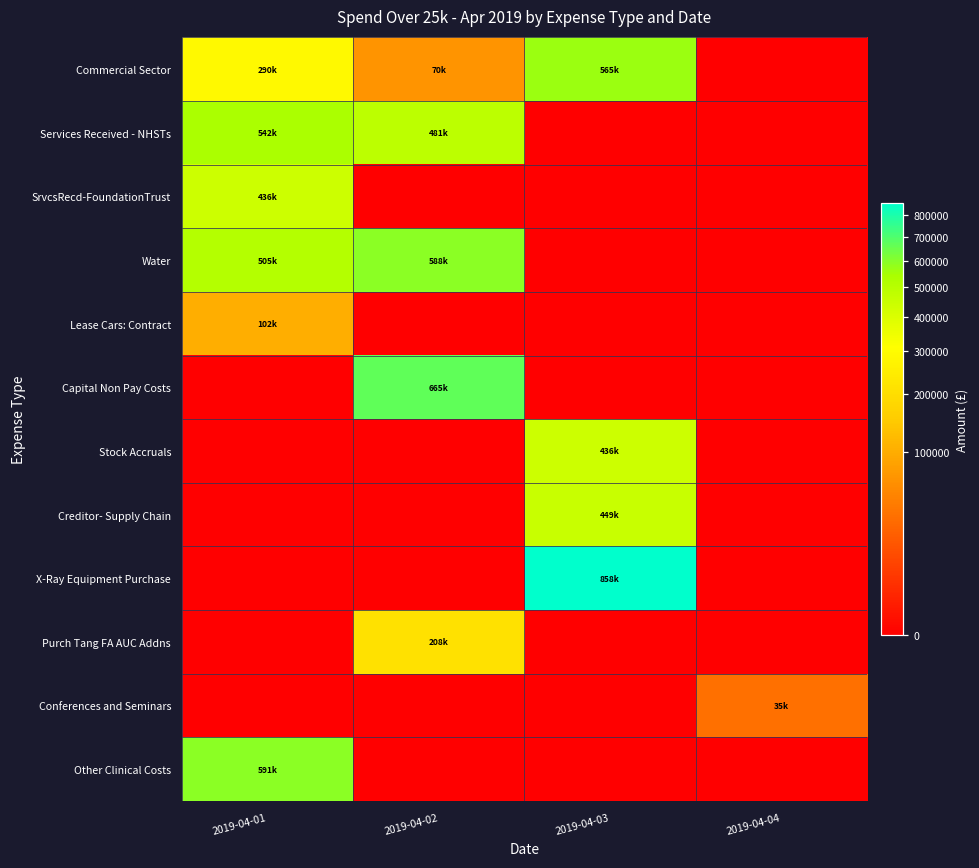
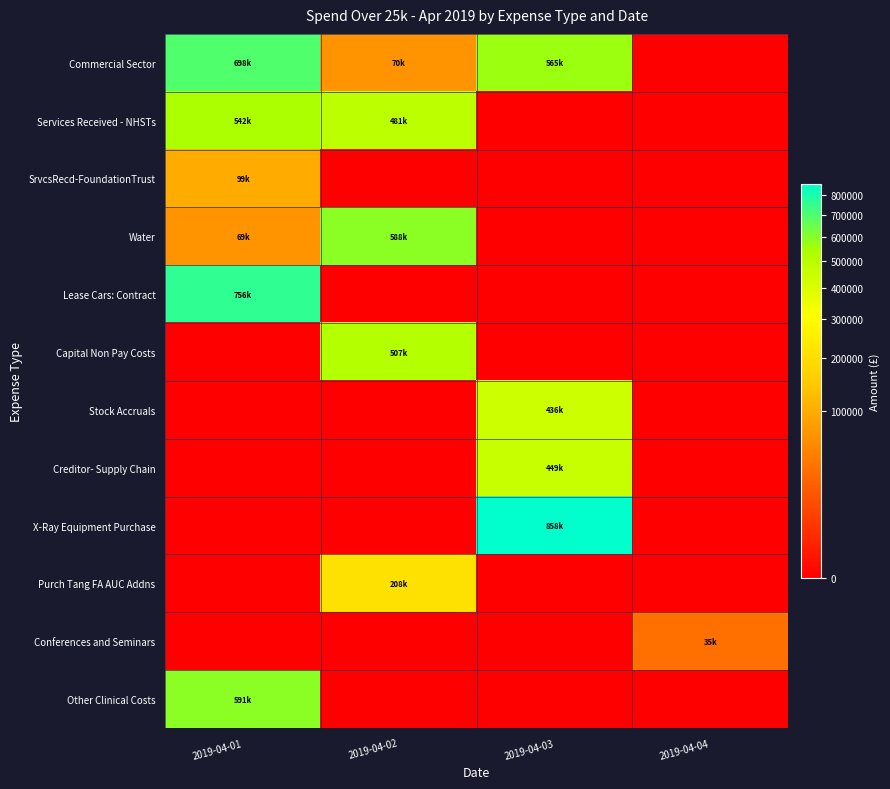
  {
    "Commercial Sector": {
-     "2019-04-01": "290k",
+     "2019-04-01": "698k",
      "2019-04-02": "70k",
      "2019-04-03": "565k"
    },
    "Services Received - NHSTs": {
      "2019-04-01": "542k",
      "2019-04-02": "481k"
    },
    "SrvcsRecd-FoundationTrust": {
-     "2019-04-01": "436k"
+     "2019-04-01": "99k"
    },
    "Water": {
-     "2019-04-01": "505k",
+     "2019-04-01": "69k",
      "2019-04-02": "588k"
    },
    "Lease Cars: Contract": {
-     "2019-04-01": "102k"
+     "2019-04-01": "756k"
    },
    "Capital Non Pay Costs": {
-     "2019-04-02": "665k"
+     "2019-04-02": "507k"
    },
    "Stock Accruals": {
      "2019-04-03": "436k"
    },
    "Creditor- Supply Chain": {
      "2019-04-03": "449k"
    },
    "X-Ray Equipment Purchase": {
      "2019-04-03": "858k"
    },
    "Purch Tang FA AUC Addns": {
      "2019-04-02": "208k"
    },
    "Conferences and Seminars": {
      "2019-04-04": "35k"
    },
    "Other Clinical Costs": {
      "2019-04-01": "591k"
    }
  }
